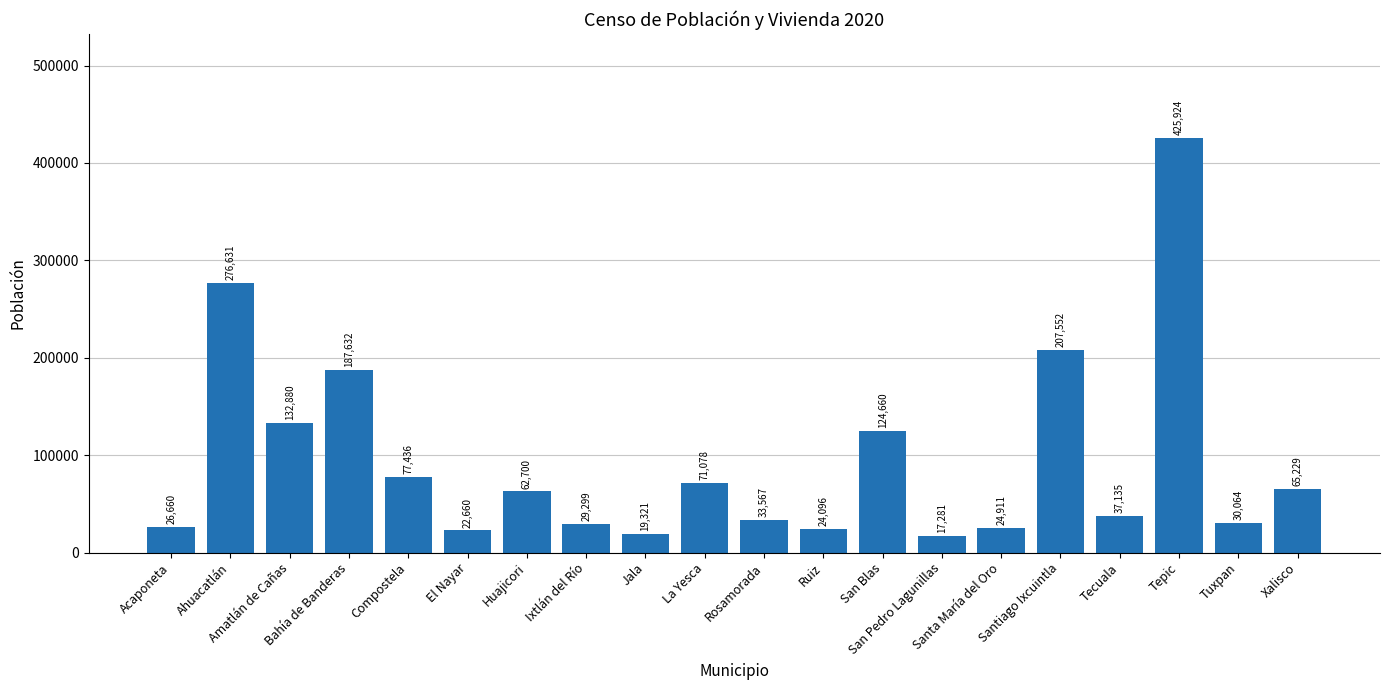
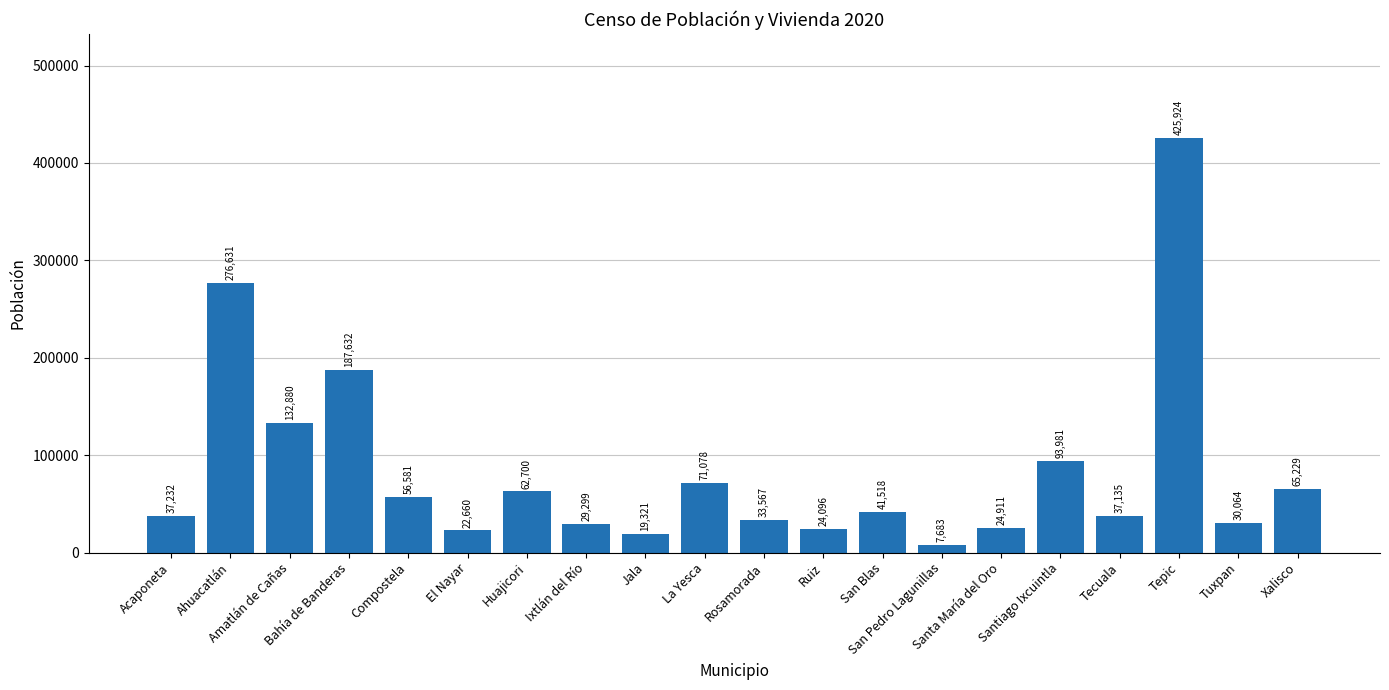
  {
-   "Acaponeta": "26,660",
+   "Acaponeta": "37,232",
    "Ahuacatlán": "276,631",
    "Amatlán de Cañas": "132,880",
    "Bahía de Banderas": "187,632",
-   "Compostela": "77,436",
+   "Compostela": "56,581",
    "El Nayar": "22,660",
    "Huajicori": "62,700",
    "Ixtlán del Río": "29,299",
    "Jala": "19,321",
    "La Yesca": "71,078",
    "Rosamorada": "33,567",
    "Ruiz": "24,096",
-   "San Blas": "124,660",
-   "San Pedro Lagunillas": "17,281",
+   "San Blas": "41,518",
+   "San Pedro Lagunillas": "7,683",
    "Santa María del Oro": "24,911",
-   "Santiago Ixcuintla": "207,552",
+   "Santiago Ixcuintla": "93,981",
    "Tecuala": "37,135",
    "Tepic": "425,924",
    "Tuxpan": "30,064",
    "Xalisco": "65,229"
  }
